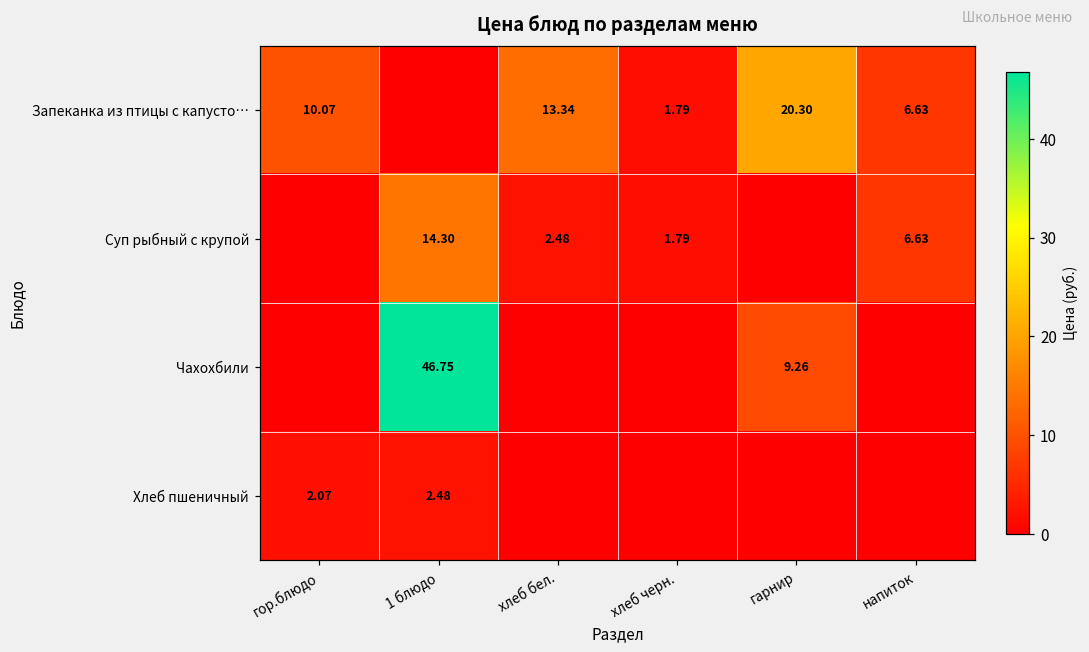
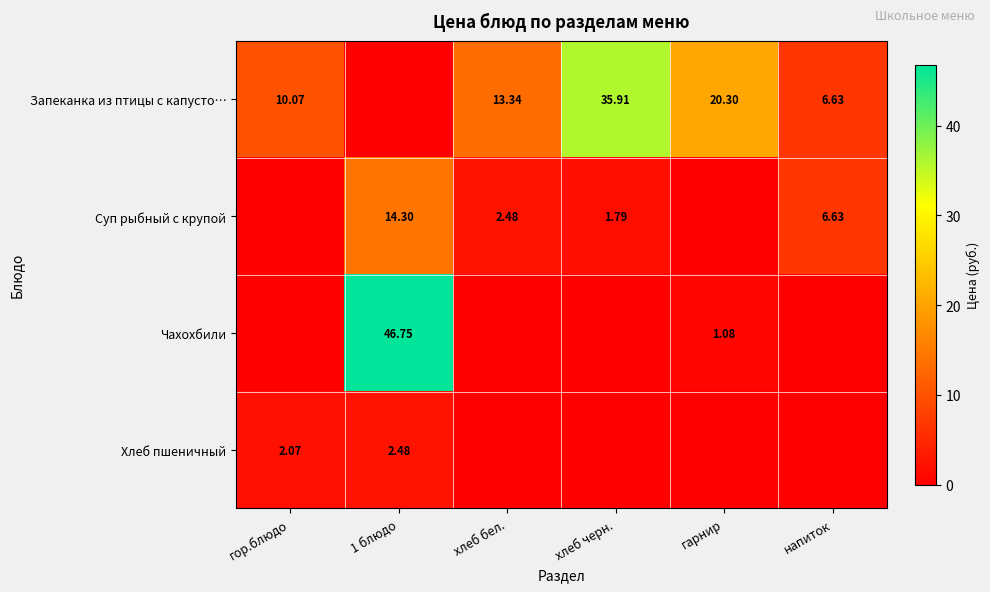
  {
    "Запеканка из птицы с капусто…": {
      "гор.блюдо": 10.07,
      "хлеб бел.": 13.34,
-     "хлеб черн.": 1.79,
+     "хлеб черн.": 35.91,
      "гарнир": 20.30,
      "напиток": 6.63
    },
    "Суп рыбный с крупой": {
      "1 блюдо": 14.30,
      "хлеб бел.": 2.48,
      "хлеб черн.": 1.79,
      "напиток": 6.63
    },
    "Чахохбили": {
      "1 блюдо": 46.75,
-     "гарнир": 9.26
+     "гарнир": 1.08
    },
    "Хлеб пшеничный": {
      "гор.блюдо": 2.07,
      "1 блюдо": 2.48
    }
  }
